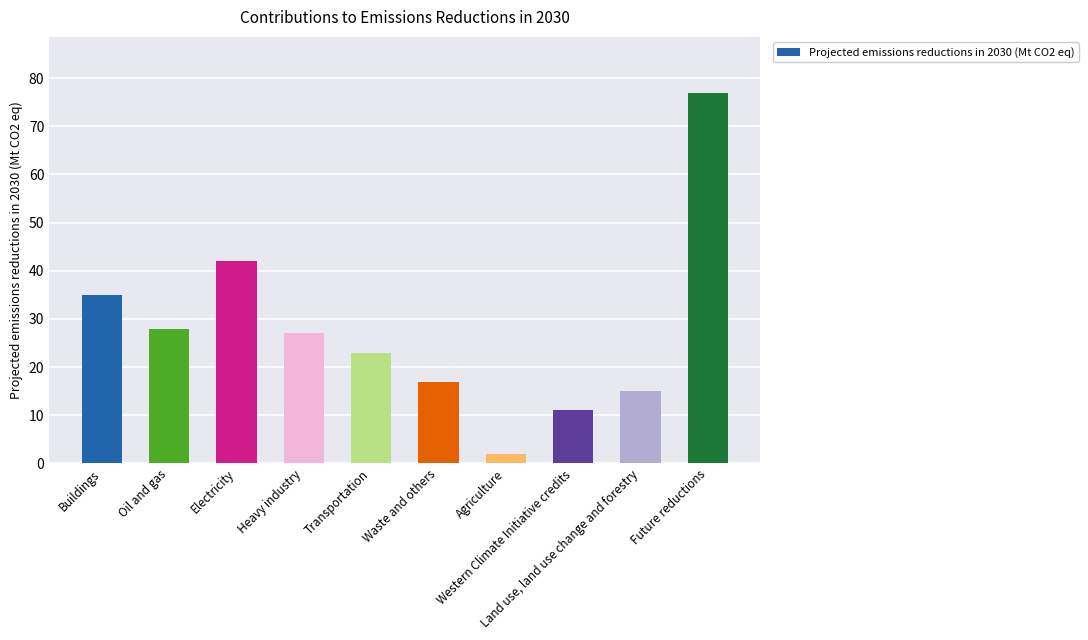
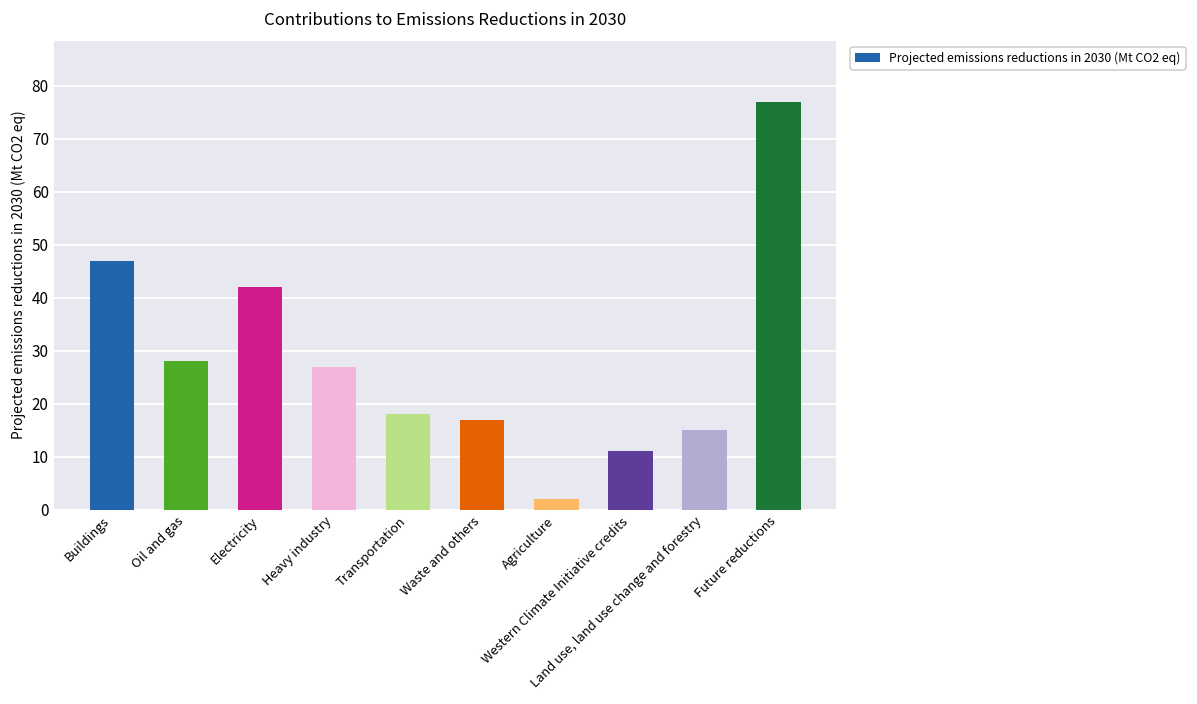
  {
-   "Buildings": 35,
+   "Buildings": 47,
    "Oil and gas": 28,
    "Electricity": 42,
    "Heavy industry": 27,
-   "Transportation": 23,
+   "Transportation": 18,
    "Waste and others": 17,
    "Agriculture": 2,
    "Western Climate Initiative credits": 11,
    "Land use, land use change and forestry": 15,
    "Future reductions": 77
  }
